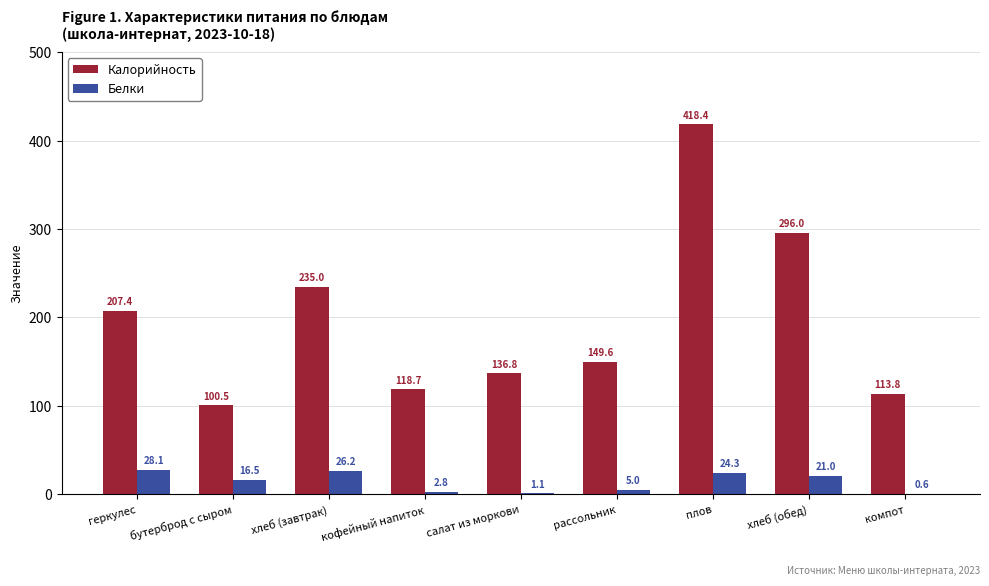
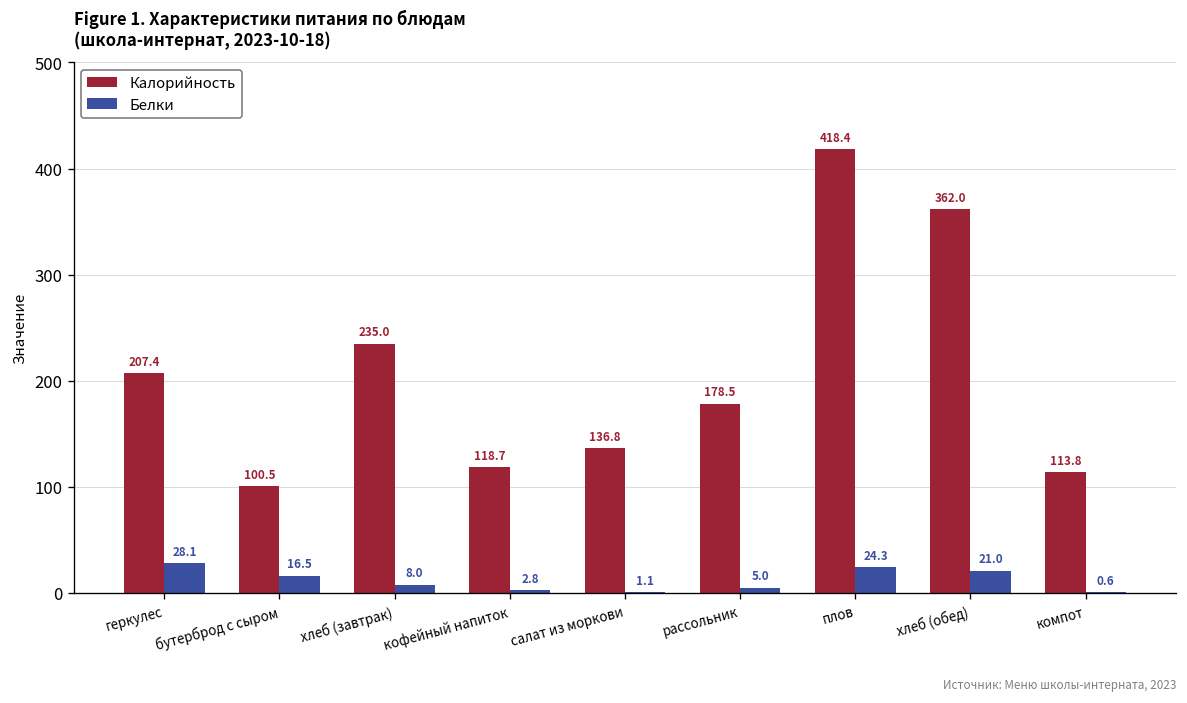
  {
    "Калорийность": {
      "геркулес": 207.4,
      "бутерброд с сыром": 100.5,
      "хлеб (завтрак)": 235.0,
      "кофейный напиток": 118.7,
      "салат из моркови": 136.8,
-     "рассольник": 149.6,
+     "рассольник": 178.5,
      "плов": 418.4,
-     "хлеб (обед)": 296.0,
+     "хлеб (обед)": 362.0,
      "компот": 113.8
    },
    "Белки": {
      "геркулес": 28.1,
      "бутерброд с сыром": 16.5,
-     "хлеб (завтрак)": 26.2,
+     "хлеб (завтрак)": 8.0,
      "кофейный напиток": 2.8,
      "салат из моркови": 1.1,
      "рассольник": 5.0,
      "плов": 24.3,
      "хлеб (обед)": 21.0,
      "компот": 0.6
    }
  }
